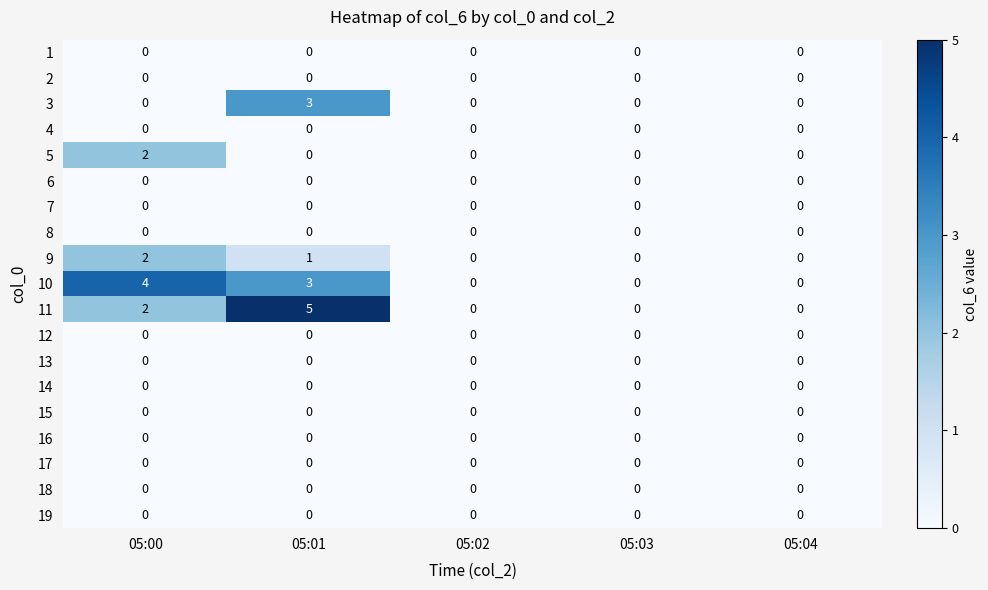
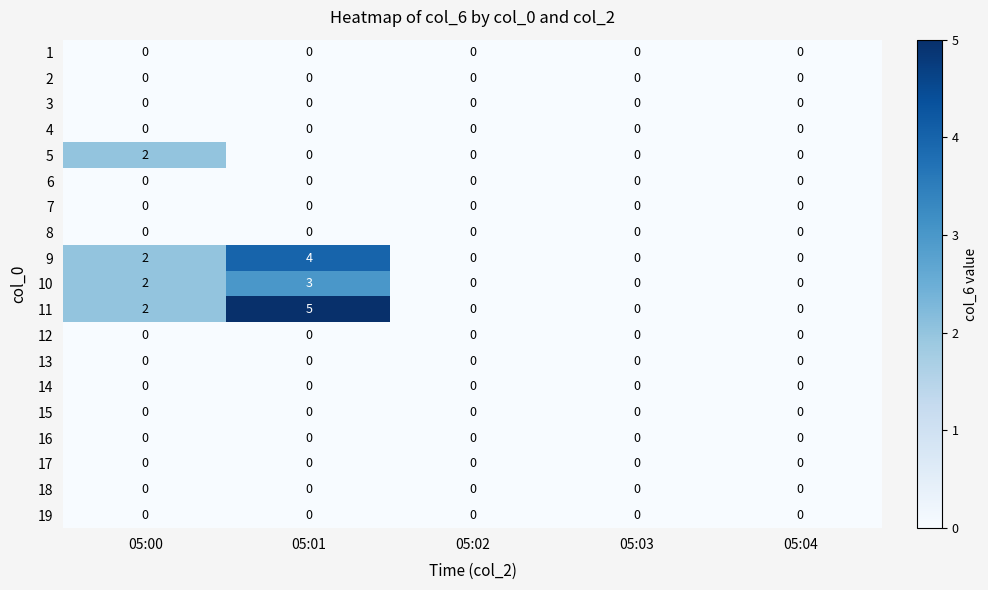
  {
    "1": {
      "05:00": 0,
      "05:01": 0,
      "05:02": 0,
      "05:03": 0,
      "05:04": 0
    },
    "2": {
      "05:00": 0,
      "05:01": 0,
      "05:02": 0,
      "05:03": 0,
      "05:04": 0
    },
    "3": {
      "05:00": 0,
-     "05:01": 3,
+     "05:01": 0,
      "05:02": 0,
      "05:03": 0,
      "05:04": 0
    },
    "4": {
      "05:00": 0,
      "05:01": 0,
      "05:02": 0,
      "05:03": 0,
      "05:04": 0
    },
    "5": {
      "05:00": 2,
      "05:01": 0,
      "05:02": 0,
      "05:03": 0,
      "05:04": 0
    },
    "6": {
      "05:00": 0,
      "05:01": 0,
      "05:02": 0,
      "05:03": 0,
      "05:04": 0
    },
    "7": {
      "05:00": 0,
      "05:01": 0,
      "05:02": 0,
      "05:03": 0,
      "05:04": 0
    },
    "8": {
      "05:00": 0,
      "05:01": 0,
      "05:02": 0,
      "05:03": 0,
      "05:04": 0
    },
    "9": {
      "05:00": 2,
-     "05:01": 1,
+     "05:01": 4,
      "05:02": 0,
      "05:03": 0,
      "05:04": 0
    },
    "10": {
-     "05:00": 4,
+     "05:00": 2,
      "05:01": 3,
      "05:02": 0,
      "05:03": 0,
      "05:04": 0
    },
    "11": {
      "05:00": 2,
      "05:01": 5,
      "05:02": 0,
      "05:03": 0,
      "05:04": 0
    },
    "12": {
      "05:00": 0,
      "05:01": 0,
      "05:02": 0,
      "05:03": 0,
      "05:04": 0
    },
    "13": {
      "05:00": 0,
      "05:01": 0,
      "05:02": 0,
      "05:03": 0,
      "05:04": 0
    },
    "14": {
      "05:00": 0,
      "05:01": 0,
      "05:02": 0,
      "05:03": 0,
      "05:04": 0
    },
    "15": {
      "05:00": 0,
      "05:01": 0,
      "05:02": 0,
      "05:03": 0,
      "05:04": 0
    },
    "16": {
      "05:00": 0,
      "05:01": 0,
      "05:02": 0,
      "05:03": 0,
      "05:04": 0
    },
    "17": {
      "05:00": 0,
      "05:01": 0,
      "05:02": 0,
      "05:03": 0,
      "05:04": 0
    },
    "18": {
      "05:00": 0,
      "05:01": 0,
      "05:02": 0,
      "05:03": 0,
      "05:04": 0
    },
    "19": {
      "05:00": 0,
      "05:01": 0,
      "05:02": 0,
      "05:03": 0,
      "05:04": 0
    }
  }
